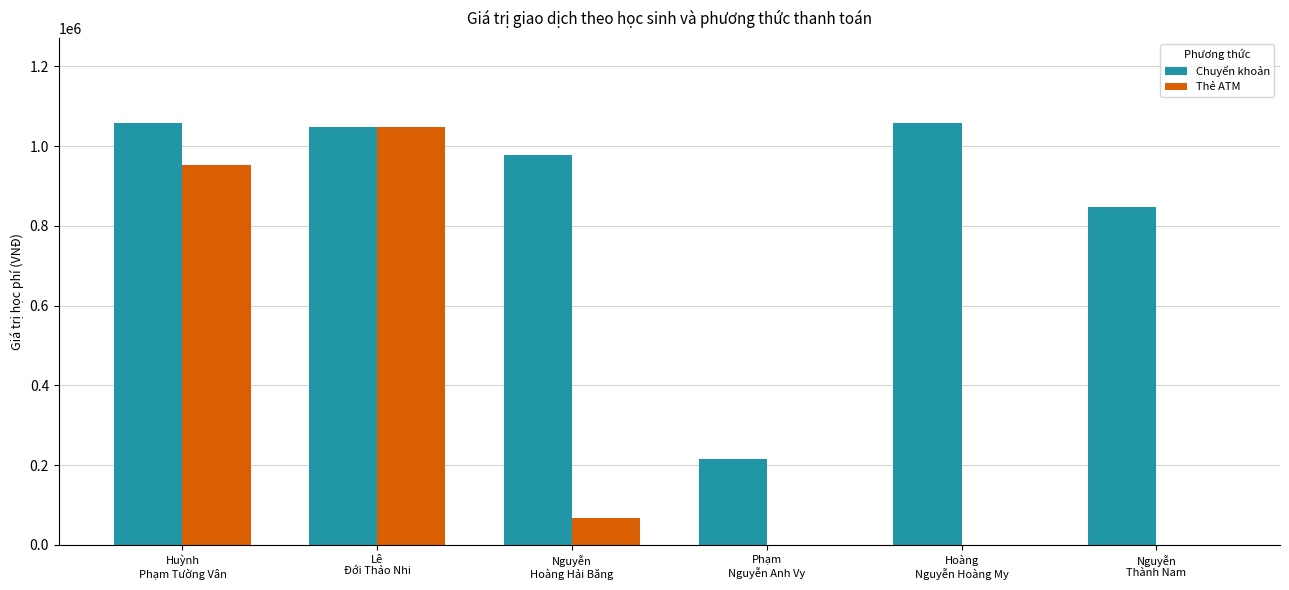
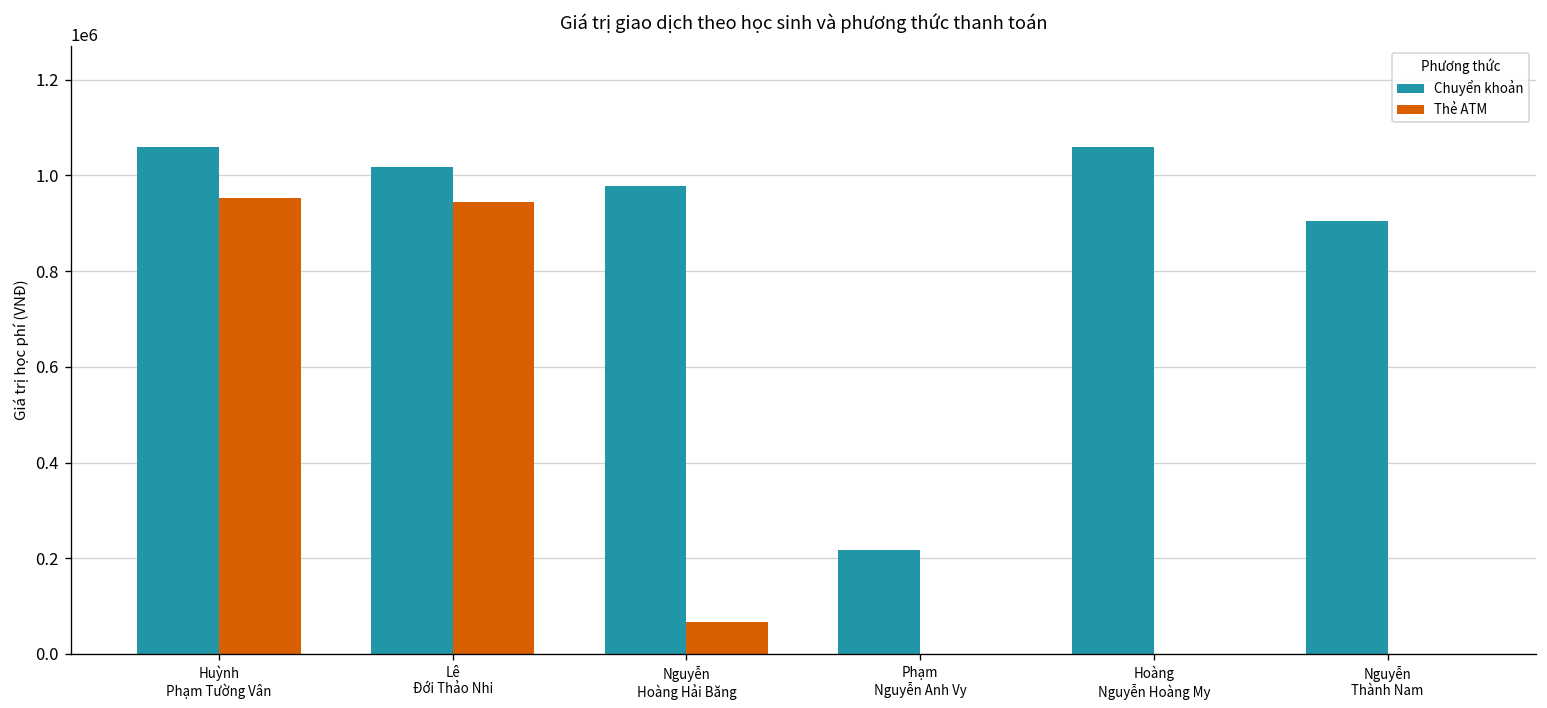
  {
    "Chuyển khoản": {
      "Huỳnh Phạm Tường Vân": 1060000,
-     "Lê Đới Thảo Nhi": 1050000,
+     "Lê Đới Thảo Nhi": 1020000,
      "Nguyễn Hoàng Hải Băng": 980000,
      "Phạm Nguyễn Anh Vy": 220000,
      "Hoàng Nguyễn Hoàng My": 1060000,
-     "Nguyễn Thành Nam": 850000
+     "Nguyễn Thành Nam": 910000
    },
    "Thẻ ATM": {
      "Huỳnh Phạm Tường Vân": 950000,
-     "Lê Đới Thảo Nhi": 1050000,
+     "Lê Đới Thảo Nhi": 940000,
      "Nguyễn Hoàng Hải Băng": 70000,
      "Phạm Nguyễn Anh Vy": 0,
      "Hoàng Nguyễn Hoàng My": 0,
      "Nguyễn Thành Nam": 0
    }
  }
